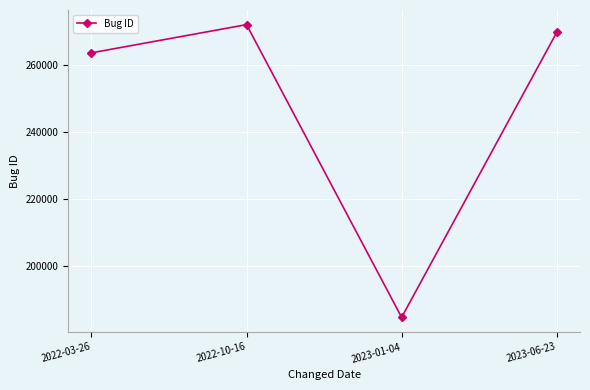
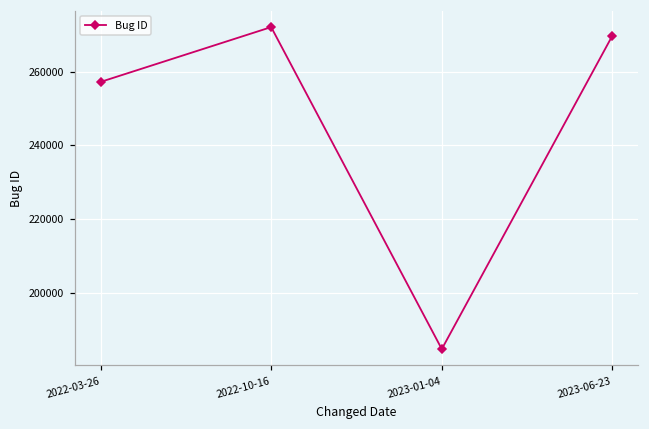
  {
-   "2022-03-26": 264000,
+   "2022-03-26": 257000,
    "2022-10-16": 272000,
    "2023-01-04": 185000,
    "2023-06-23": 270000
  }
